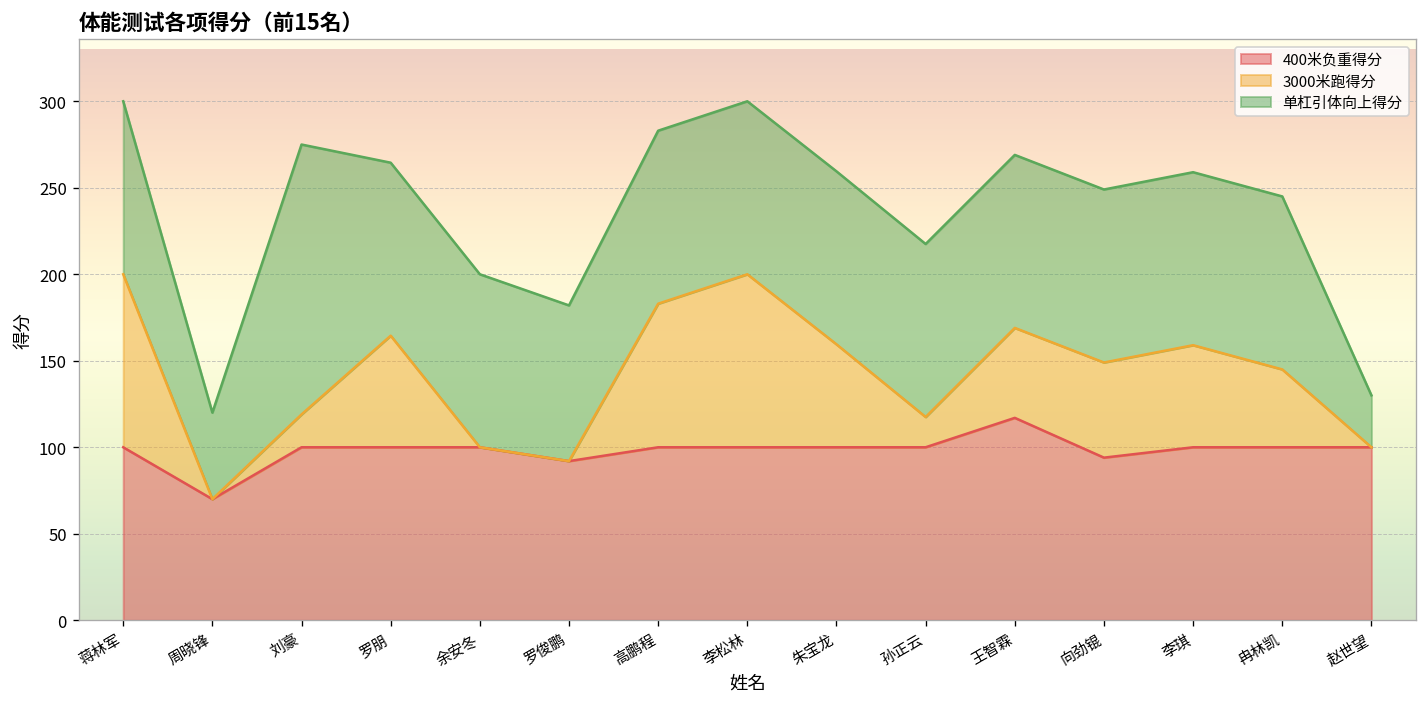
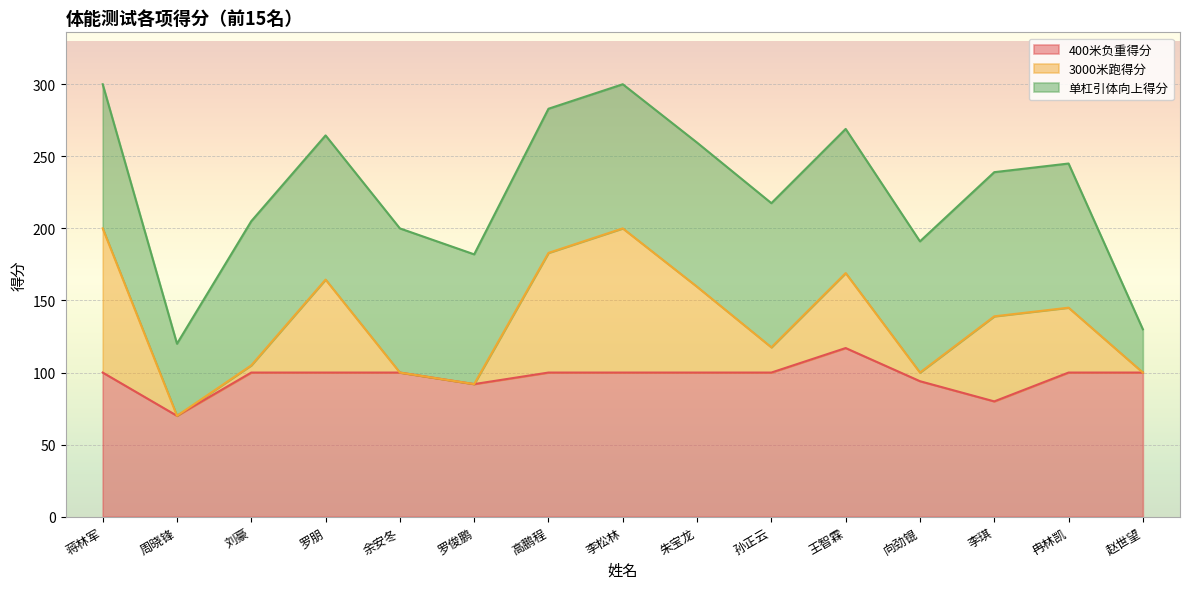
  {
    "400米负重得分": {
      "蒋林军": 100,
      "刘豪": 100,
      "罗朋": 100,
      "高鹏程": 100,
      "李松林": 100,
      "朱宝龙": 100,
      "孙正云": 100,
      "王智霖": 117,
      "向劲锟": 94,
-     "李琪": 100,
+     "李琪": 80,
      "冉林凯": 100
    },
    "3000米跑得分": {
      "蒋林军": 100,
-     "刘豪": 19,
+     "刘豪": 5,
      "罗朋": 65,
      "高鹏程": 83,
      "李松林": 100,
      "朱宝龙": 60,
      "孙正云": 18,
      "王智霖": 52,
-     "向劲锟": 55,
+     "向劲锟": 6,
      "李琪": 59,
      "冉林凯": 45
    },
    "单杠引体向上得分": {
      "蒋林军": 100,
      "周晓锋": 50,
-     "刘豪": 156,
+     "刘豪": 100,
      "罗朋": 100,
      "余安冬": 100,
      "罗俊鹏": 90,
      "高鹏程": 100,
      "李松林": 100,
      "朱宝龙": 100,
      "孙正云": 100,
      "王智霖": 100,
-     "向劲锟": 100,
+     "向劲锟": 91,
      "李琪": 100,
      "冉林凯": 100,
      "赵世望": 30
    }
  }
